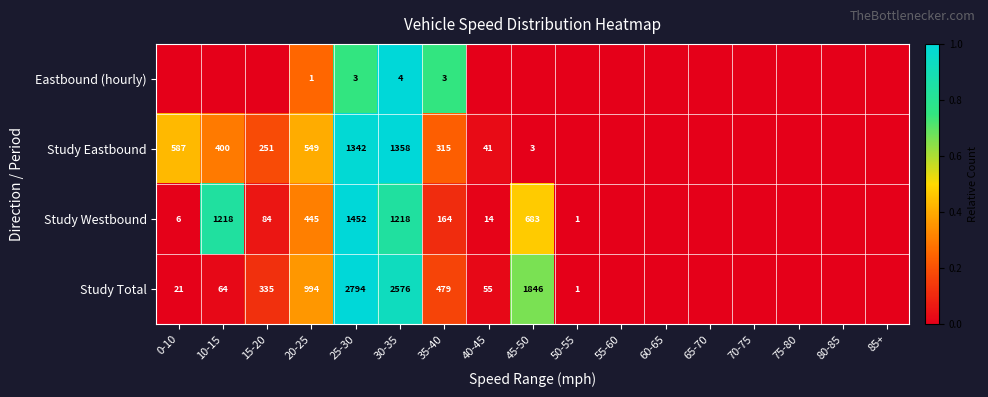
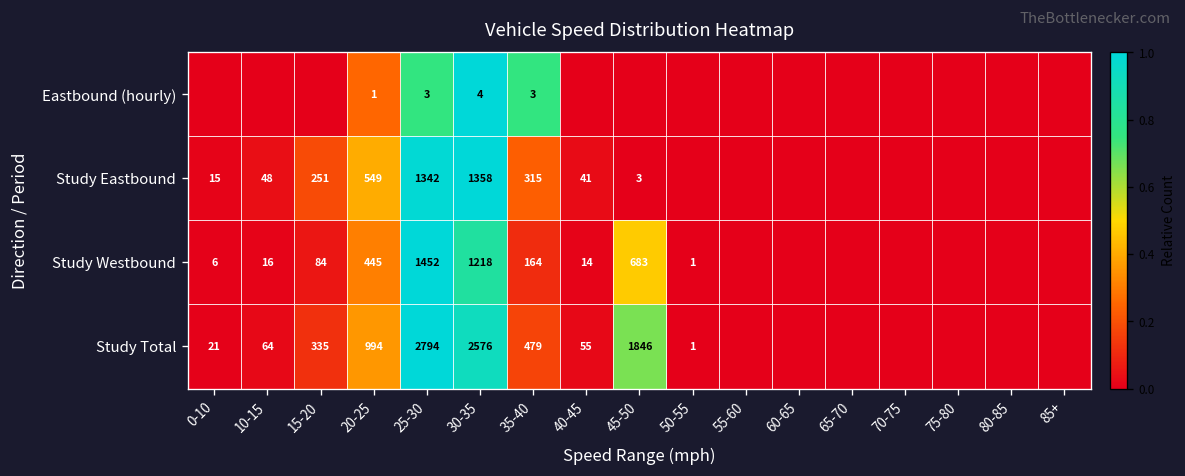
  {
    "Eastbound (hourly)": {
      "20-25": 1,
      "25-30": 3,
      "30-35": 4,
      "35-40": 3
    },
    "Study Eastbound": {
-     "0-10": 587,
-     "10-15": 400,
+     "0-10": 15,
+     "10-15": 48,
      "15-20": 251,
      "20-25": 549,
      "25-30": 1342,
      "30-35": 1358,
      "35-40": 315,
      "40-45": 41,
      "45-50": 3
    },
    "Study Westbound": {
      "0-10": 6,
-     "10-15": 1218,
+     "10-15": 16,
      "15-20": 84,
      "20-25": 445,
      "25-30": 1452,
      "30-35": 1218,
      "35-40": 164,
      "40-45": 14,
      "45-50": 683,
      "50-55": 1
    },
    "Study Total": {
      "0-10": 21,
      "10-15": 64,
      "15-20": 335,
      "20-25": 994,
      "25-30": 2794,
      "30-35": 2576,
      "35-40": 479,
      "40-45": 55,
      "45-50": 1846,
      "50-55": 1
    }
  }
